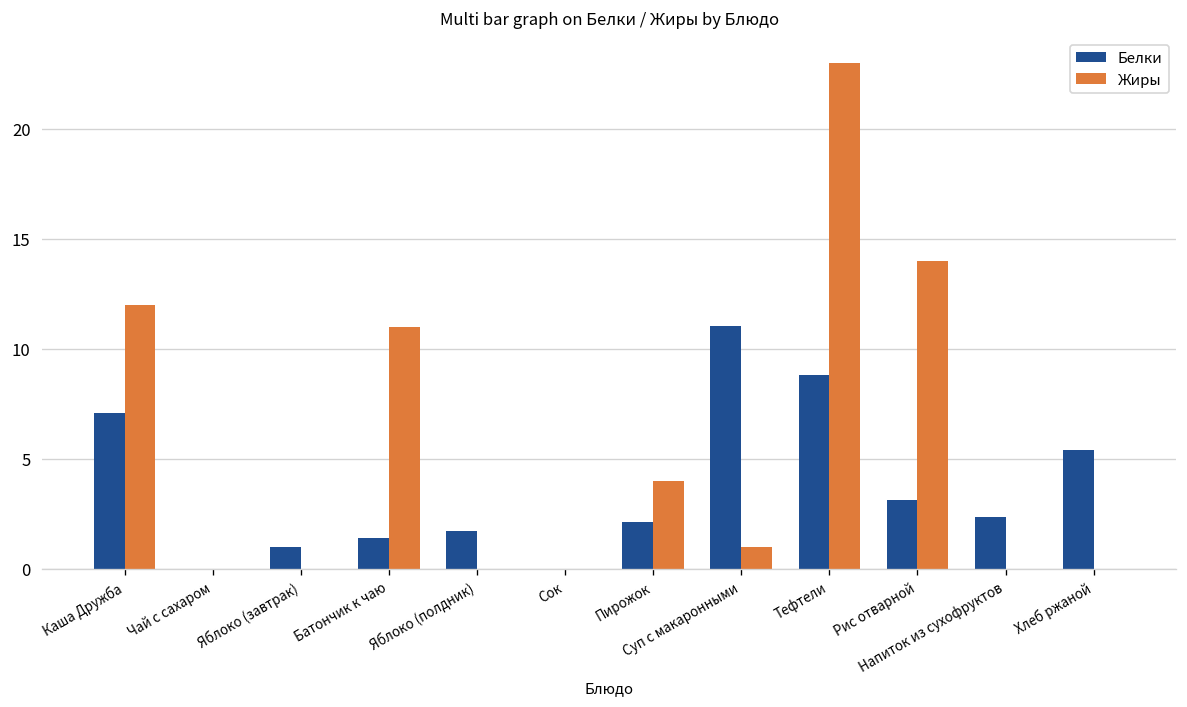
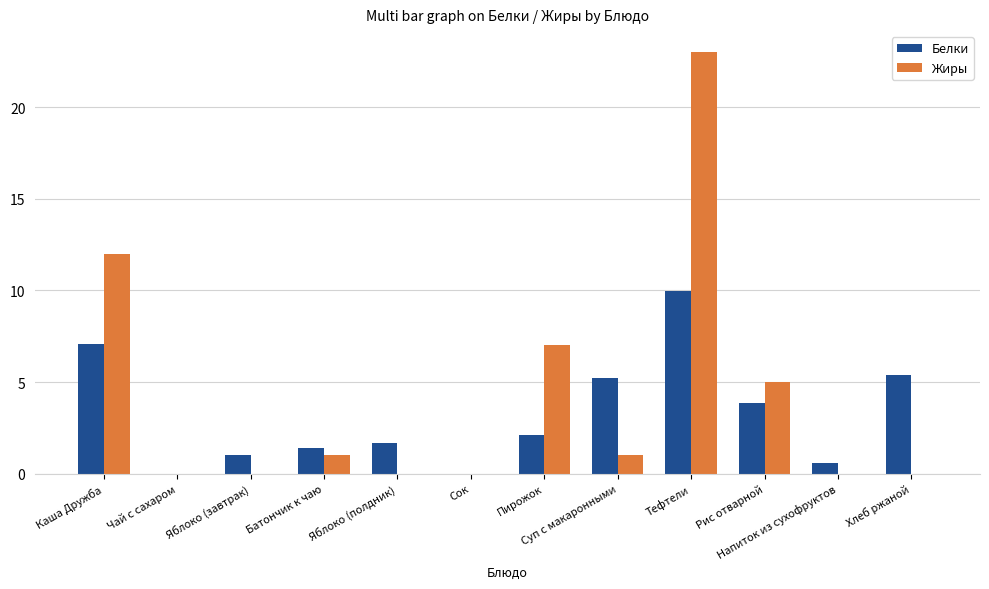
  {
    "Белки": {
      "Каша Дружба": 7.1,
      "Чай с сахаром": 0.0,
      "Яблоко (завтрак)": 1.0,
      "Батончик к чаю": 1.4,
      "Яблоко (полдник)": 1.7,
      "Сок": 0.0,
      "Пирожок": 2.1,
-     "Суп с макаронными": 11.1,
-     "Тефтели": 8.8,
-     "Рис отварной": 3.1,
-     "Напиток из сухофруктов": 2.3,
+     "Суп с макаронными": 5.2,
+     "Тефтели": 10.0,
+     "Рис отварной": 3.9,
+     "Напиток из сухофруктов": 0.6,
      "Хлеб ржаной": 5.4
    },
    "Жиры": {
      "Каша Дружба": 12,
      "Чай с сахаром": 0,
      "Яблоко (завтрак)": 0,
-     "Батончик к чаю": 11,
+     "Батончик к чаю": 1,
      "Яблоко (полдник)": 0,
      "Сок": 0,
-     "Пирожок": 4,
+     "Пирожок": 7,
      "Суп с макаронными": 1,
      "Тефтели": 23,
-     "Рис отварной": 14,
+     "Рис отварной": 5,
      "Напиток из сухофруктов": 0,
      "Хлеб ржаной": 0
    }
  }
